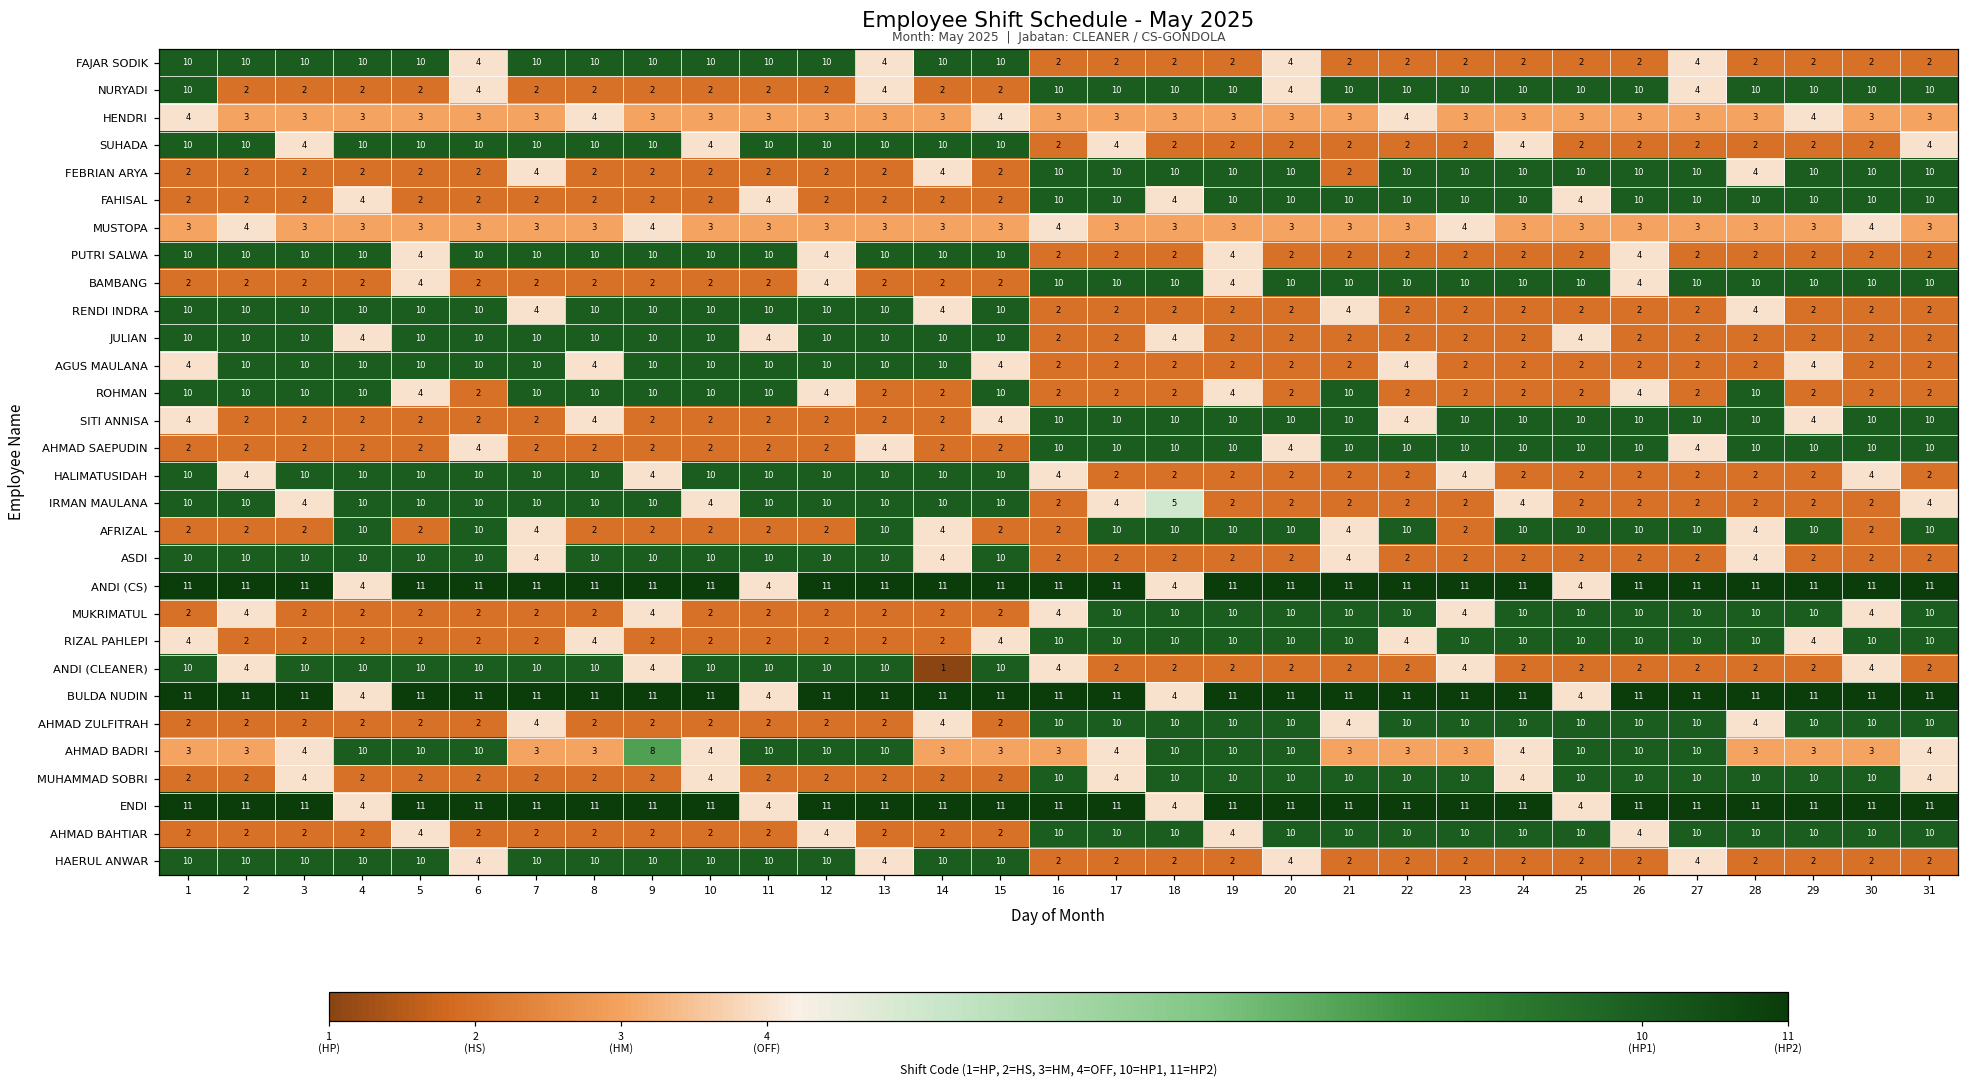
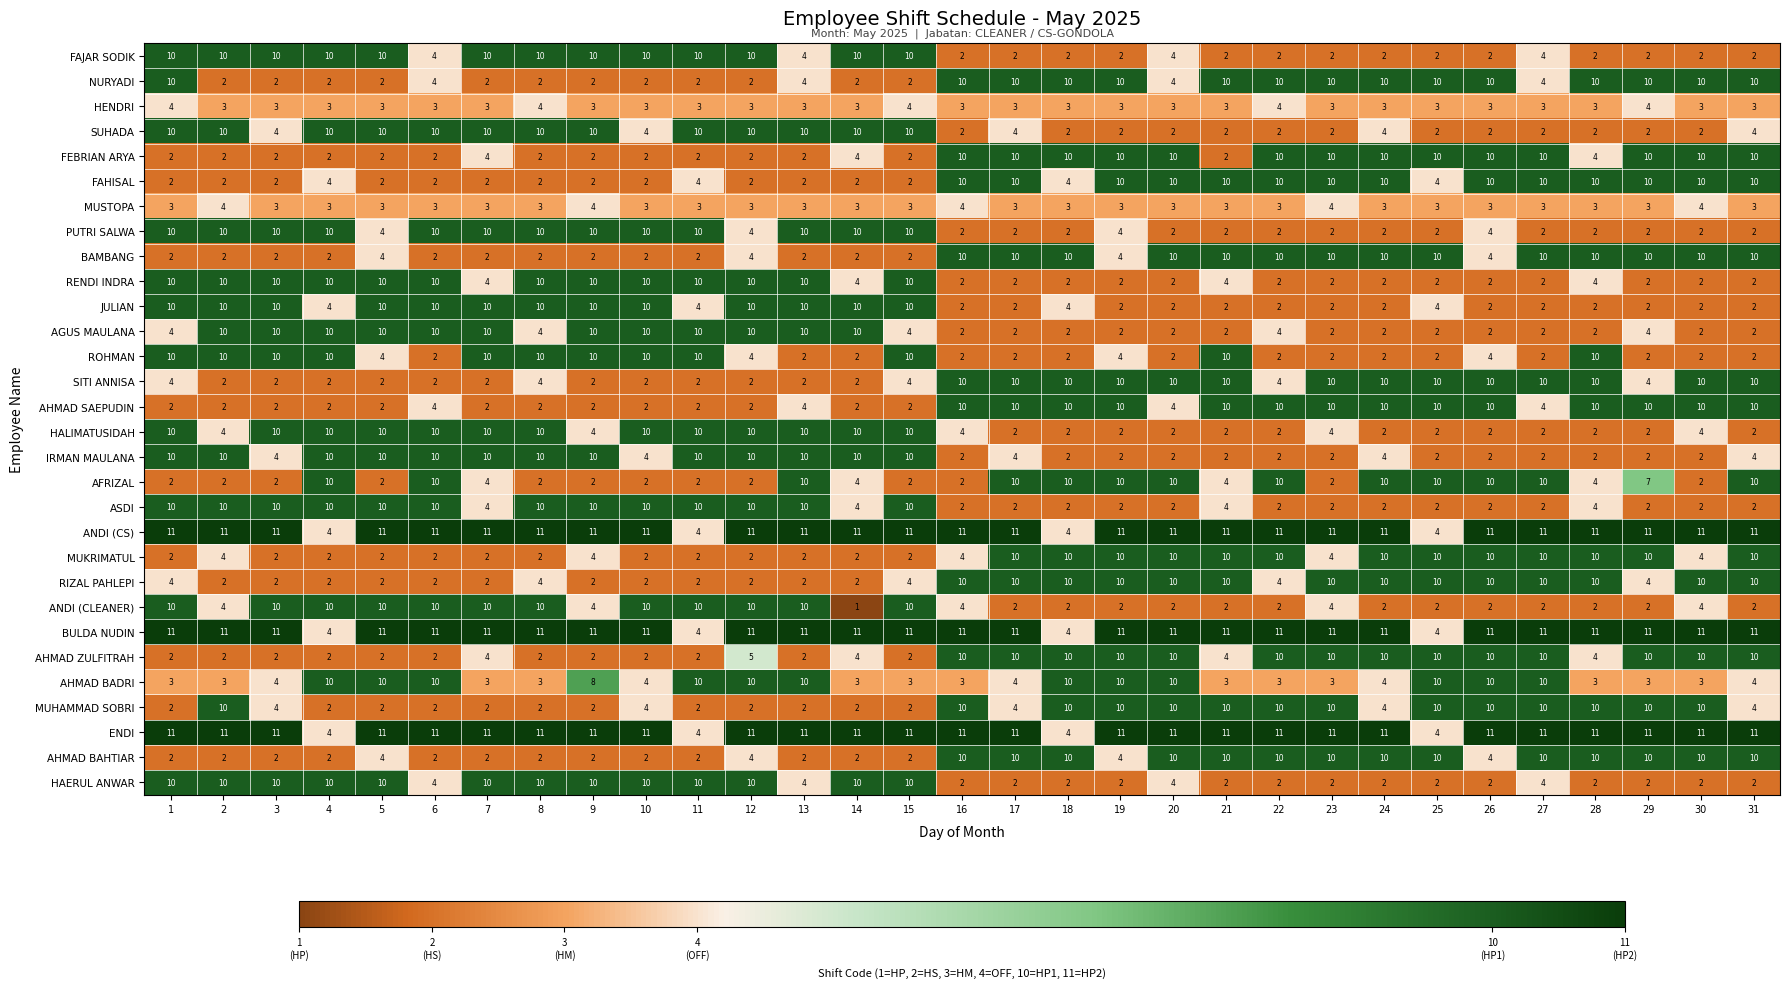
  {
    "IRMAN MAULANA": {
      "1": 10,
      "2": 10,
      "3": 4,
      "4": 10,
      "5": 10,
      "6": 10,
      "7": 10,
      "8": 10,
      "9": 10,
      "10": 4,
      "11": 10,
      "12": 10,
      "13": 10,
      "14": 10,
      "15": 10,
      "16": 2,
      "17": 4,
-     "18": 5,
+     "18": 2,
      "19": 2,
      "20": 2,
      "21": 2,
      "22": 2,
      "23": 2,
      "24": 4,
      "25": 2,
      "26": 2,
      "27": 2,
      "28": 2,
      "29": 2,
      "30": 2,
      "31": 4
    },
    "AFRIZAL": {
      "1": 2,
      "2": 2,
      "3": 2,
      "4": 10,
      "5": 2,
      "6": 10,
      "7": 4,
      "8": 2,
      "9": 2,
      "10": 2,
      "11": 2,
      "12": 2,
      "13": 10,
      "14": 4,
      "15": 2,
      "16": 2,
      "17": 10,
      "18": 10,
      "19": 10,
      "20": 10,
      "21": 4,
      "22": 10,
      "23": 2,
      "24": 10,
      "25": 10,
      "26": 10,
      "27": 10,
      "28": 4,
-     "29": 10,
+     "29": 7,
      "30": 2,
      "31": 10
    },
    "AHMAD ZULFITRAH": {
      "1": 2,
      "2": 2,
      "3": 2,
      "4": 2,
      "5": 2,
      "6": 2,
      "7": 4,
      "8": 2,
      "9": 2,
      "10": 2,
      "11": 2,
-     "12": 2,
+     "12": 5,
      "13": 2,
      "14": 4,
      "15": 2,
      "16": 10,
      "17": 10,
      "18": 10,
      "19": 10,
      "20": 10,
      "21": 4,
      "22": 10,
      "23": 10,
      "24": 10,
      "25": 10,
      "26": 10,
      "27": 10,
      "28": 4,
      "29": 10,
      "30": 10,
      "31": 10
    },
    "MUHAMMAD SOBRI": {
      "1": 2,
-     "2": 2,
+     "2": 10,
      "3": 4,
      "4": 2,
      "5": 2,
      "6": 2,
      "7": 2,
      "8": 2,
      "9": 2,
      "10": 4,
      "11": 2,
      "12": 2,
      "13": 2,
      "14": 2,
      "15": 2,
      "16": 10,
      "17": 4,
      "18": 10,
      "19": 10,
      "20": 10,
      "21": 10,
      "22": 10,
      "23": 10,
      "24": 4,
      "25": 10,
      "26": 10,
      "27": 10,
      "28": 10,
      "29": 10,
      "30": 10,
      "31": 4
    }
  }
